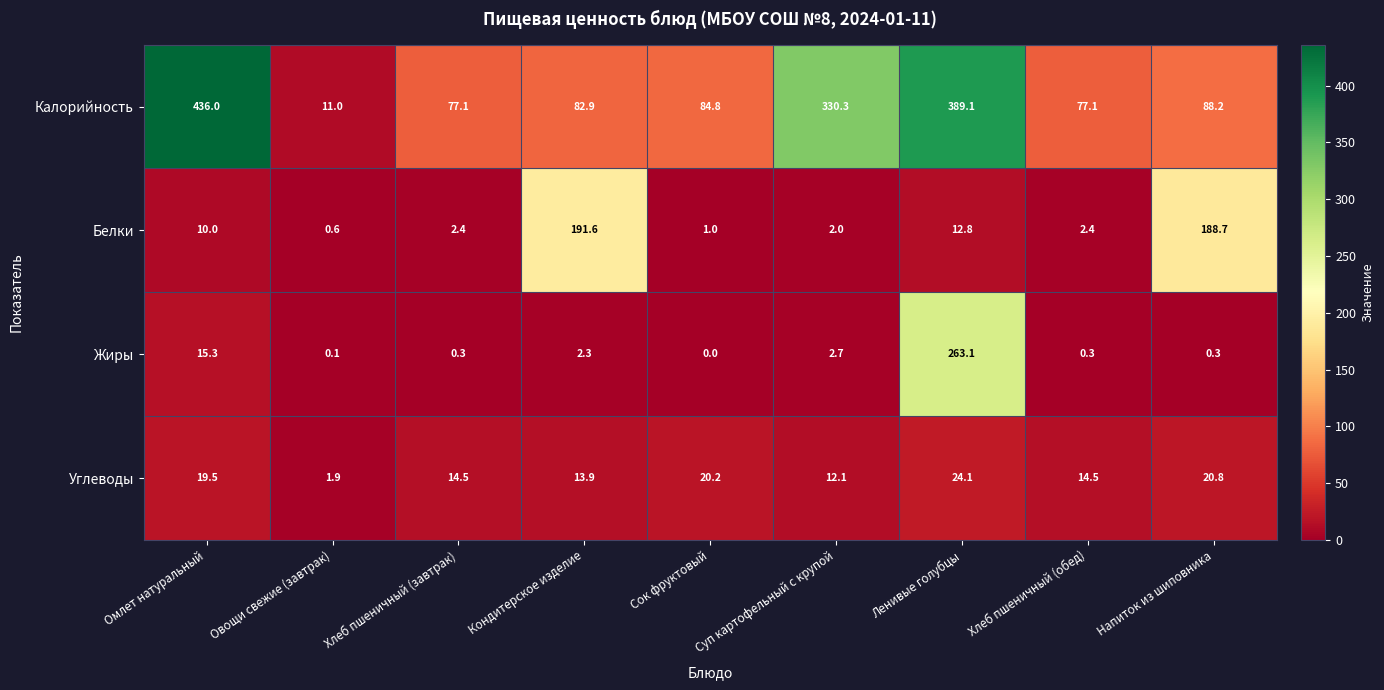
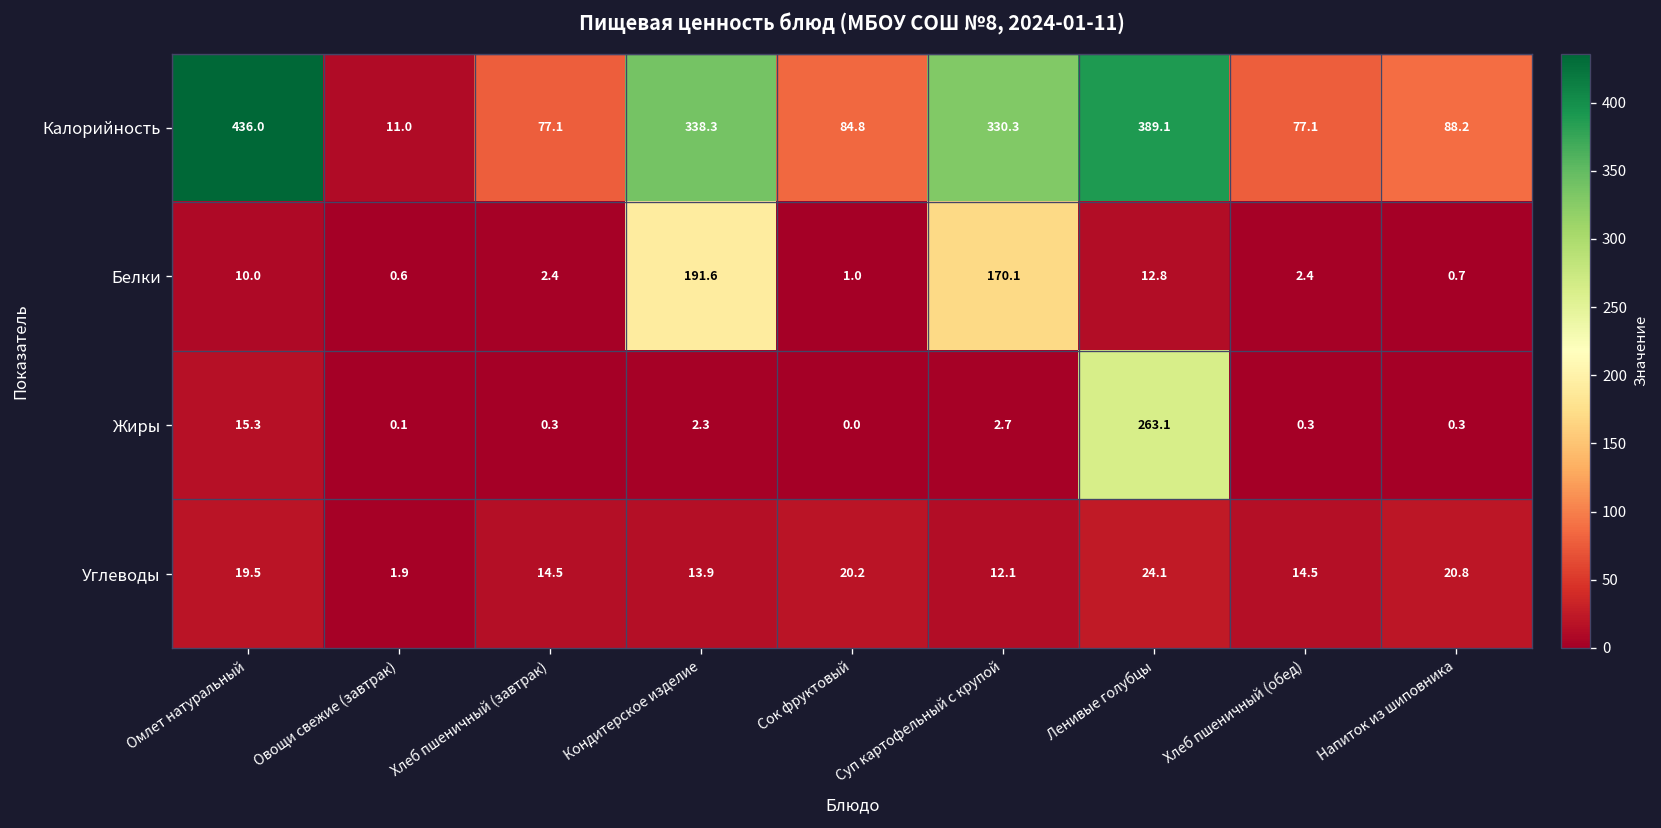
  {
    "Калорийность": {
      "Омлет натуральный": 436.0,
      "Овощи свежие (завтрак)": 11.0,
      "Хлеб пшеничный (завтрак)": 77.1,
-     "Кондитерское изделие": 82.9,
+     "Кондитерское изделие": 338.3,
      "Сок фруктовый": 84.8,
      "Суп картофельный с крупой": 330.3,
      "Ленивые голубцы": 389.1,
      "Хлеб пшеничный (обед)": 77.1,
      "Напиток из шиповника": 88.2
    },
    "Белки": {
      "Омлет натуральный": 10.0,
      "Овощи свежие (завтрак)": 0.6,
      "Хлеб пшеничный (завтрак)": 2.4,
      "Кондитерское изделие": 191.6,
      "Сок фруктовый": 1.0,
-     "Суп картофельный с крупой": 2.0,
+     "Суп картофельный с крупой": 170.1,
      "Ленивые голубцы": 12.8,
      "Хлеб пшеничный (обед)": 2.4,
-     "Напиток из шиповника": 188.7
+     "Напиток из шиповника": 0.7
    },
    "Жиры": {
      "Омлет натуральный": 15.3,
      "Овощи свежие (завтрак)": 0.1,
      "Хлеб пшеничный (завтрак)": 0.3,
      "Кондитерское изделие": 2.3,
      "Сок фруктовый": 0.0,
      "Суп картофельный с крупой": 2.7,
      "Ленивые голубцы": 263.1,
      "Хлеб пшеничный (обед)": 0.3,
      "Напиток из шиповника": 0.3
    },
    "Углеводы": {
      "Омлет натуральный": 19.5,
      "Овощи свежие (завтрак)": 1.9,
      "Хлеб пшеничный (завтрак)": 14.5,
      "Кондитерское изделие": 13.9,
      "Сок фруктовый": 20.2,
      "Суп картофельный с крупой": 12.1,
      "Ленивые голубцы": 24.1,
      "Хлеб пшеничный (обед)": 14.5,
      "Напиток из шиповника": 20.8
    }
  }
